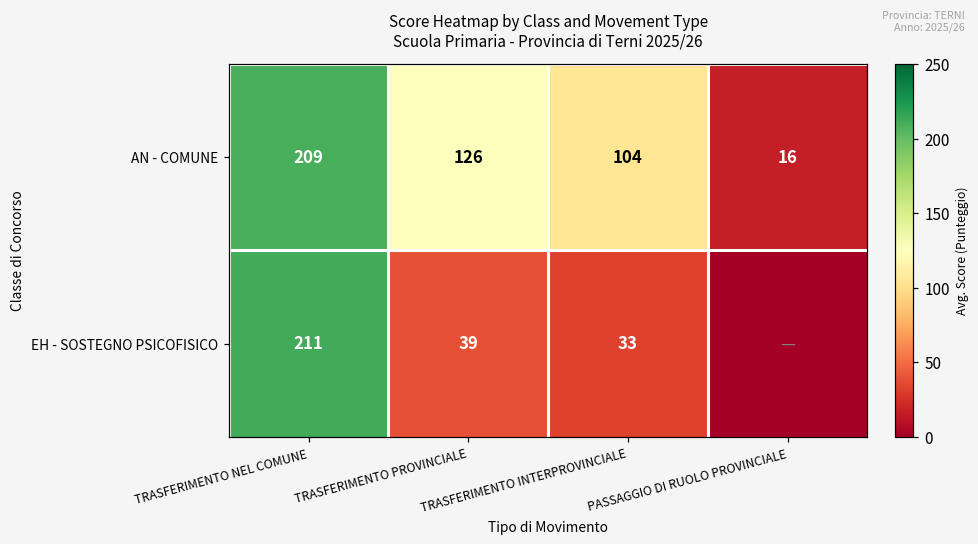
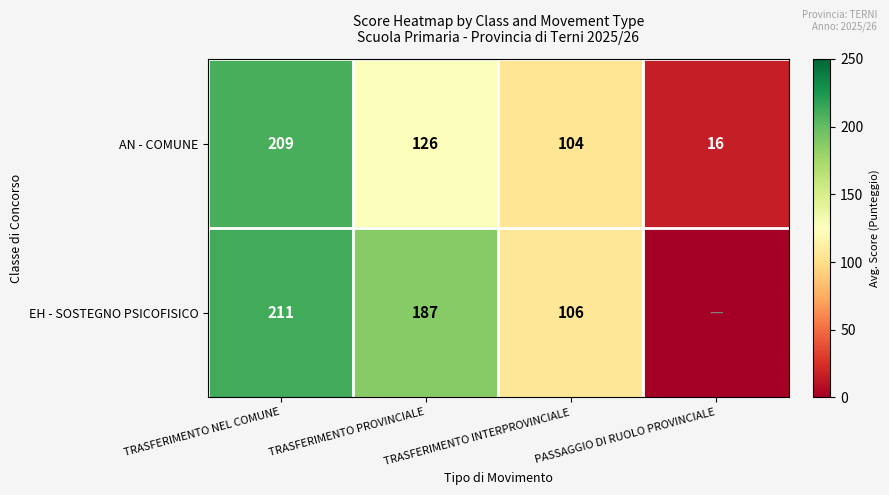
  {
    "AN - COMUNE": {
      "TRASFERIMENTO NEL COMUNE": 209,
      "TRASFERIMENTO PROVINCIALE": 126,
      "TRASFERIMENTO INTERPROVINCIALE": 104,
      "PASSAGGIO DI RUOLO PROVINCIALE": 16
    },
    "EH - SOSTEGNO PSICOFISICO": {
      "TRASFERIMENTO NEL COMUNE": 211,
-     "TRASFERIMENTO PROVINCIALE": 39,
-     "TRASFERIMENTO INTERPROVINCIALE": 33
+     "TRASFERIMENTO PROVINCIALE": 187,
+     "TRASFERIMENTO INTERPROVINCIALE": 106
    }
  }
